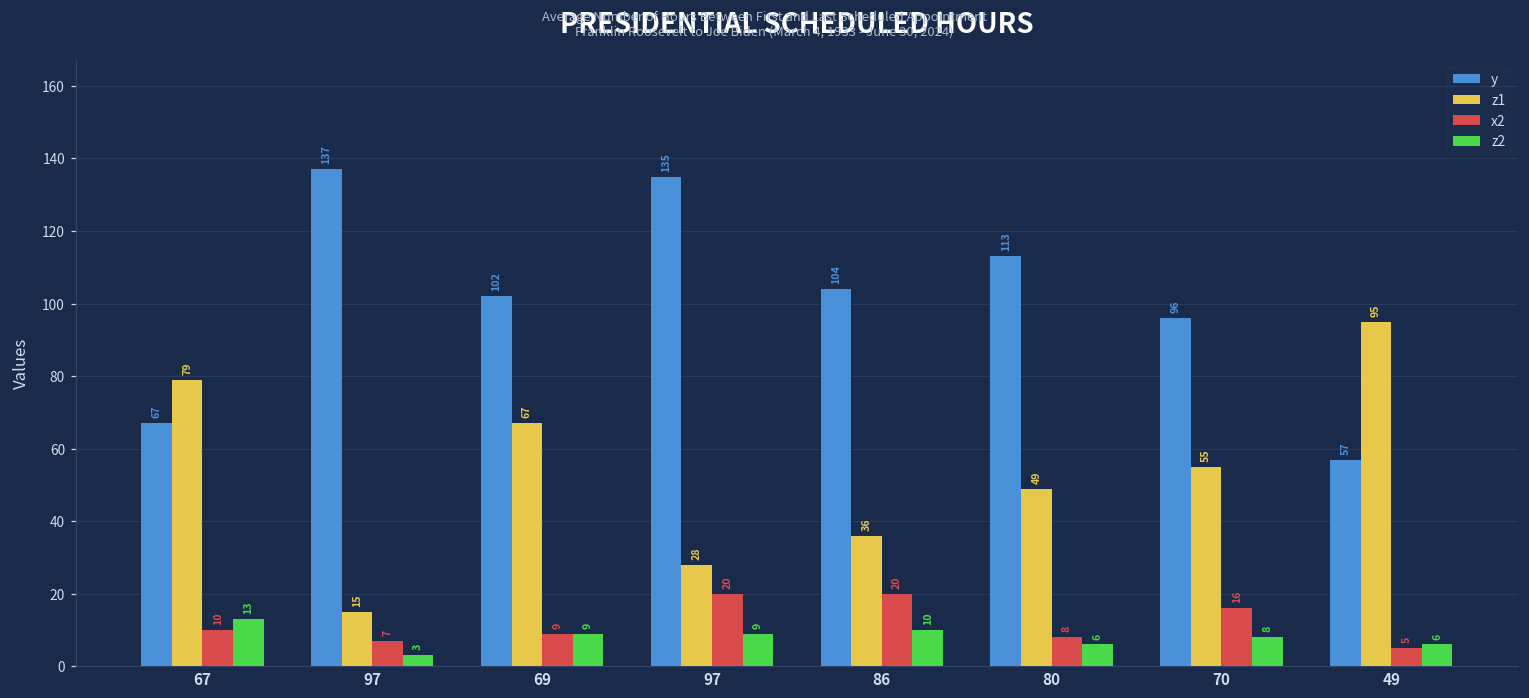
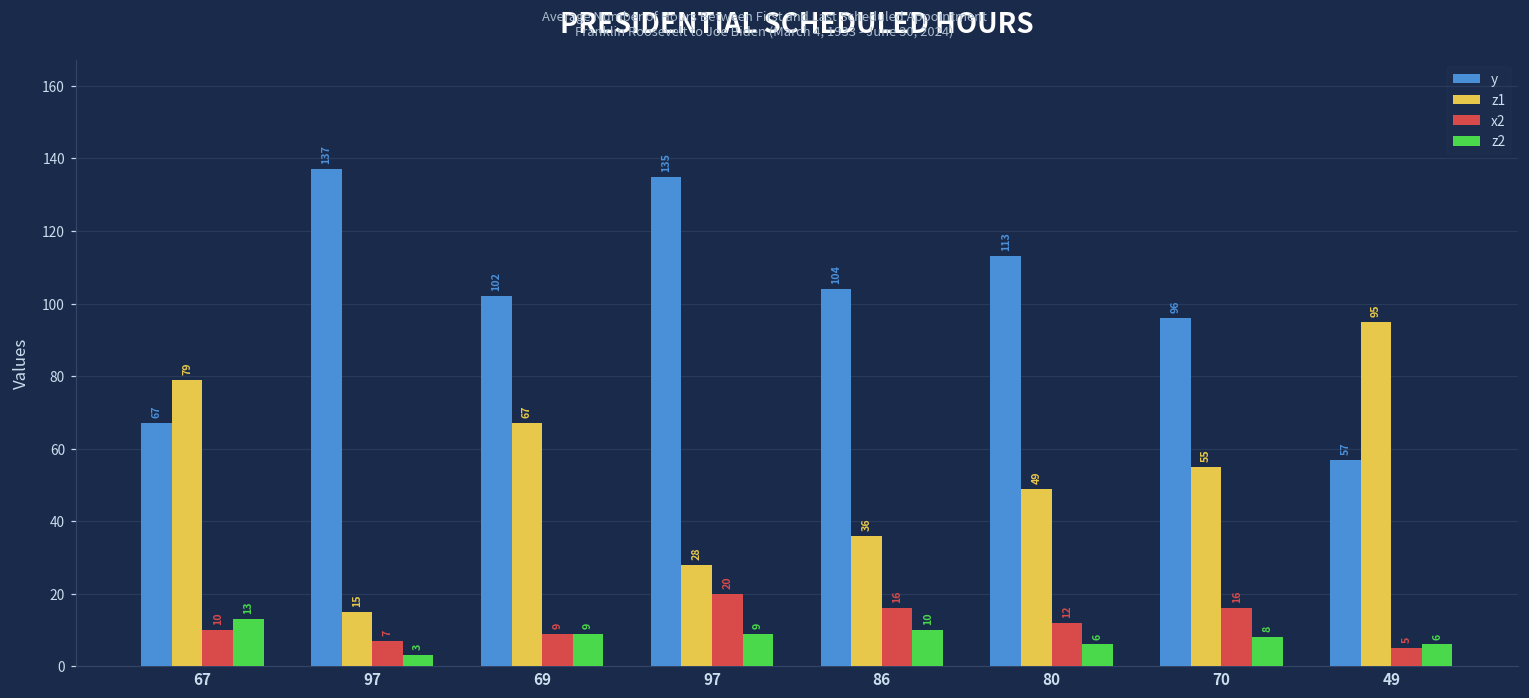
  {
    "y": {
      "67": 67,
      "69": 102,
      "86": 104,
      "80": 113,
      "70": 96,
      "49": 57
    },
    "z1": {
      "67": 79,
      "69": 67,
      "86": 36,
      "80": 49,
      "70": 55,
      "49": 95
    },
    "x2": {
      "67": 10,
      "69": 9,
-     "86": 20,
-     "80": 8,
+     "86": 16,
+     "80": 12,
      "70": 16,
      "49": 5
    },
    "z2": {
      "67": 13,
      "69": 9,
      "86": 10,
      "80": 6,
      "70": 8,
      "49": 6
    }
  }
